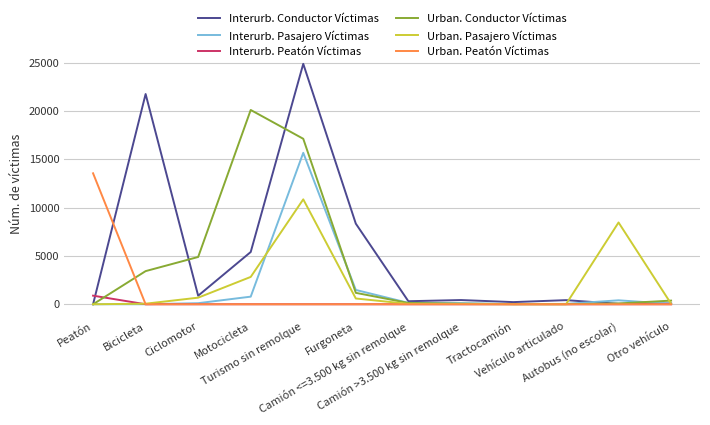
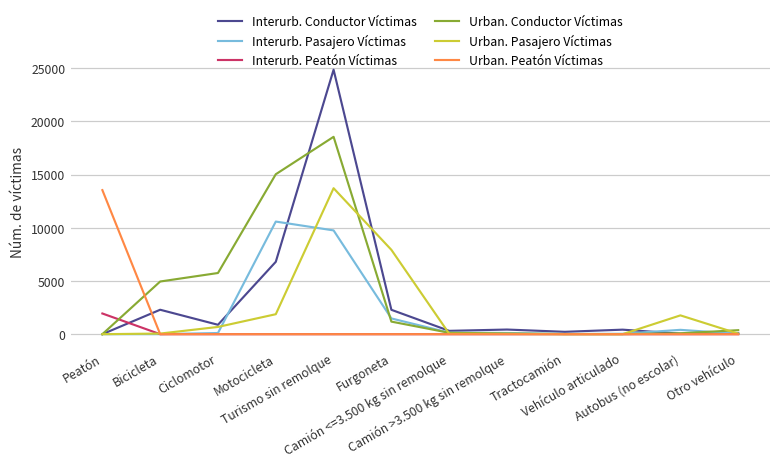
  {
    "Interurb. Conductor Víctimas": {
-     "Bicicleta": 22000,
-     "Motocicleta": 5000,
+     "Bicicleta": 2000,
+     "Motocicleta": 7000,
      "Turismo sin remolque": 25000,
-     "Furgoneta": 8000,
+     "Furgoneta": 2000,
      "Camión >3.500 kg sin remolque": 0,
      "Vehículo articulado": 0
    },
    "Interurb. Pasajero Víctimas": {
-     "Motocicleta": 1000,
-     "Turismo sin remolque": 16000,
+     "Motocicleta": 11000,
+     "Turismo sin remolque": 10000,
      "Furgoneta": 1000,
      "Autobus (no escolar)": 0
    },
    "Interurb. Peatón Víctimas": {
-     "Peatón": 1000
+     "Peatón": 2000
    },
    "Urban. Conductor Víctimas": {
-     "Bicicleta": 3000,
-     "Ciclomotor": 5000,
-     "Motocicleta": 20000,
-     "Turismo sin remolque": 17000,
+     "Bicicleta": 5000,
+     "Ciclomotor": 6000,
+     "Motocicleta": 15000,
+     "Turismo sin remolque": 19000,
      "Furgoneta": 1000,
      "Otro vehículo": 0
    },
    "Urban. Pasajero Víctimas": {
-     "Motocicleta": 3000,
-     "Turismo sin remolque": 11000,
-     "Furgoneta": 1000,
-     "Autobus (no escolar)": 8000
+     "Motocicleta": 2000,
+     "Turismo sin remolque": 14000,
+     "Furgoneta": 8000,
+     "Autobus (no escolar)": 2000
    },
    "Urban. Peatón Víctimas": {
      "Peatón": 14000
    }
  }
